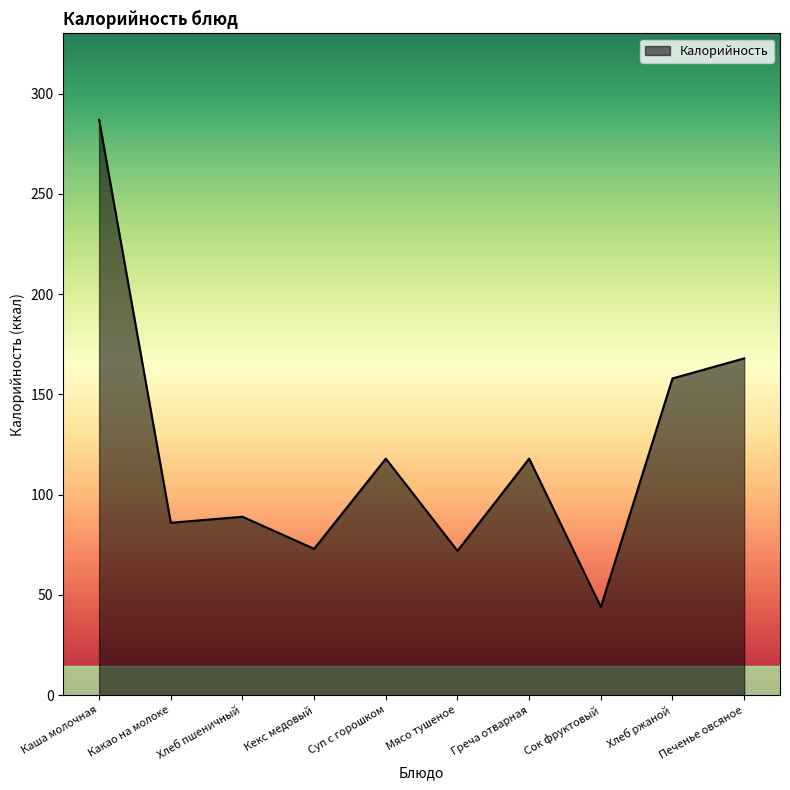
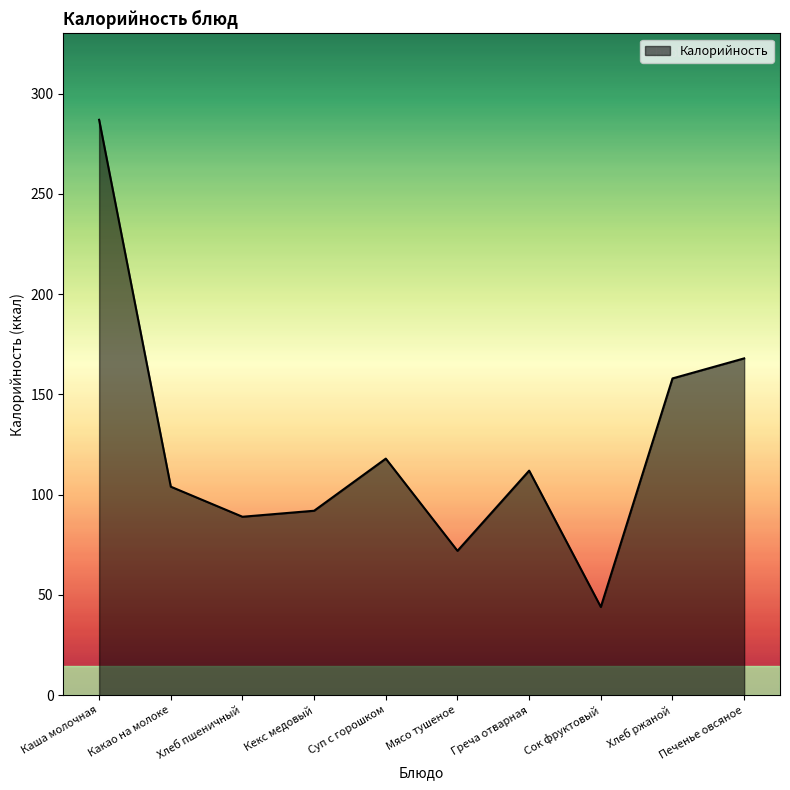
  {
    "Каша молочная": 287,
-   "Какао на молоке": 86,
+   "Какао на молоке": 104,
    "Хлеб пшеничный": 89,
-   "Кекс медовый": 73,
+   "Кекс медовый": 92,
    "Суп с горошком": 118,
    "Мясо тушеное": 72,
-   "Греча отварная": 118,
+   "Греча отварная": 112,
    "Сок фруктовый": 44,
    "Хлеб ржаной": 158,
    "Печенье овсяное": 168
  }
